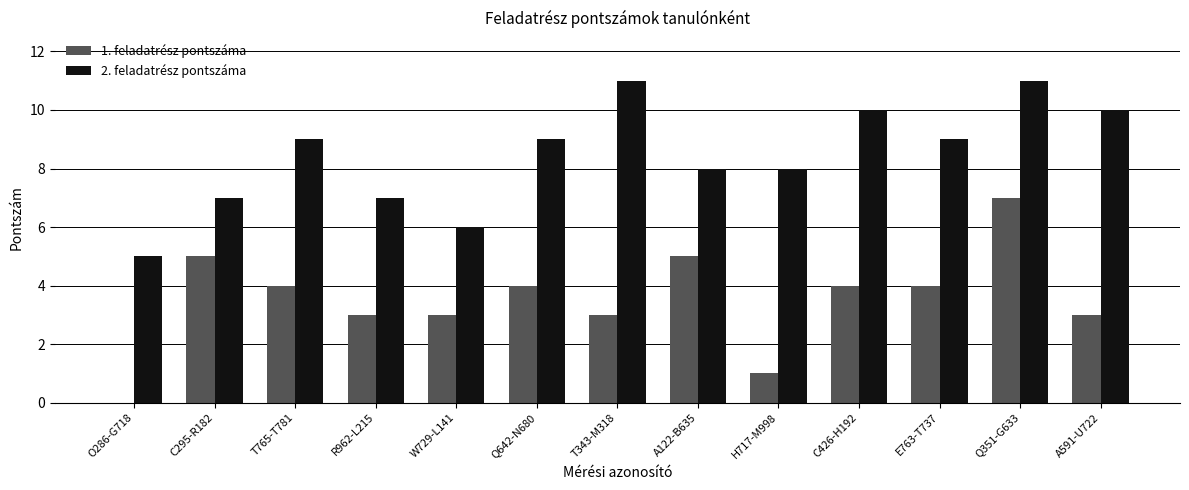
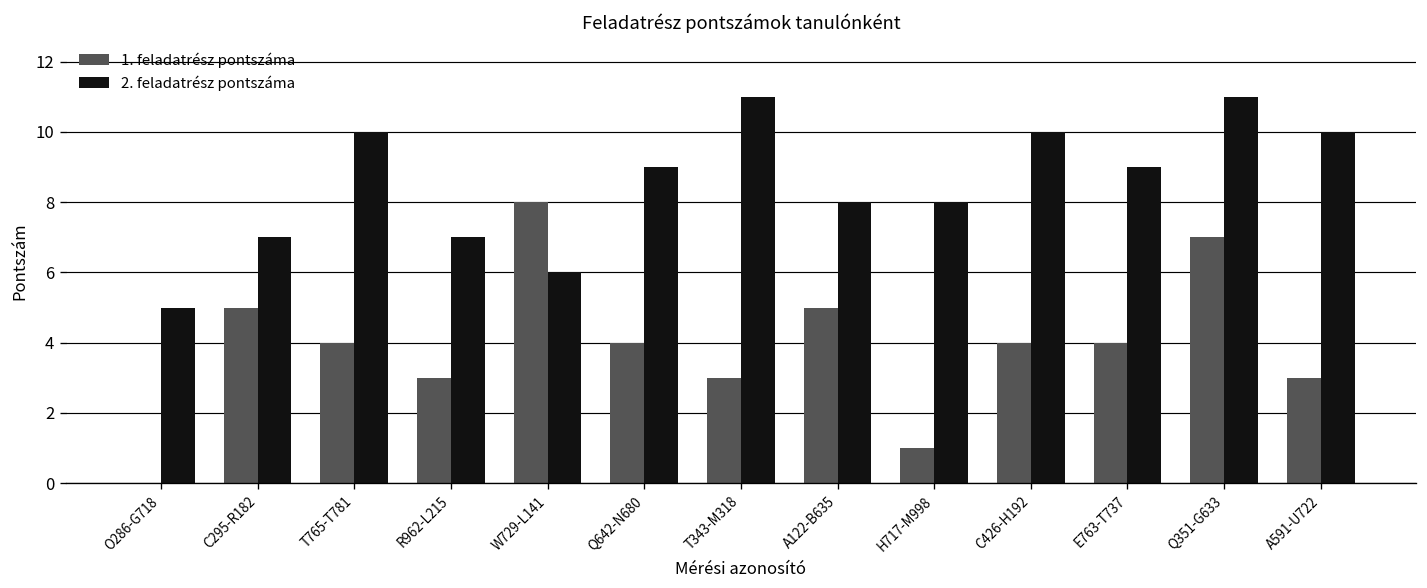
  {
    "1. feladatrész pontszáma": {
      "O286-G718": 0,
      "C295-R182": 5,
      "T765-T781": 4,
      "R962-L215": 3,
-     "W729-L141": 3,
+     "W729-L141": 8,
      "Q642-N680": 4,
      "T343-M318": 3,
      "A122-B635": 5,
      "H717-M998": 1,
      "C426-H192": 4,
      "E763-T737": 4,
      "Q351-G633": 7,
      "A591-U722": 3
    },
    "2. feladatrész pontszáma": {
      "O286-G718": 5,
      "C295-R182": 7,
-     "T765-T781": 9,
+     "T765-T781": 10,
      "R962-L215": 7,
      "W729-L141": 6,
      "Q642-N680": 9,
      "T343-M318": 11,
      "A122-B635": 8,
      "H717-M998": 8,
      "C426-H192": 10,
      "E763-T737": 9,
      "Q351-G633": 11,
      "A591-U722": 10
    }
  }
